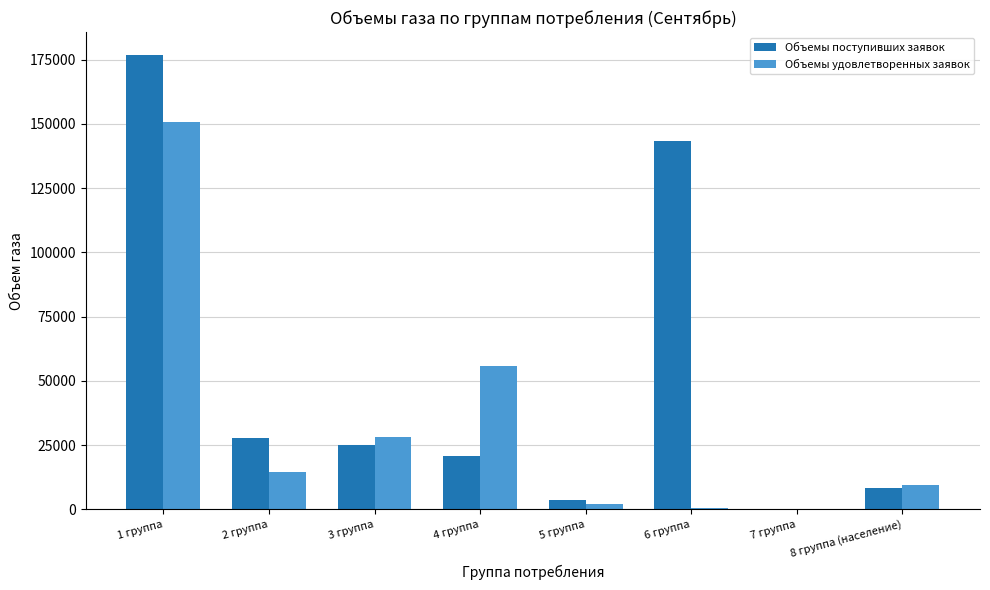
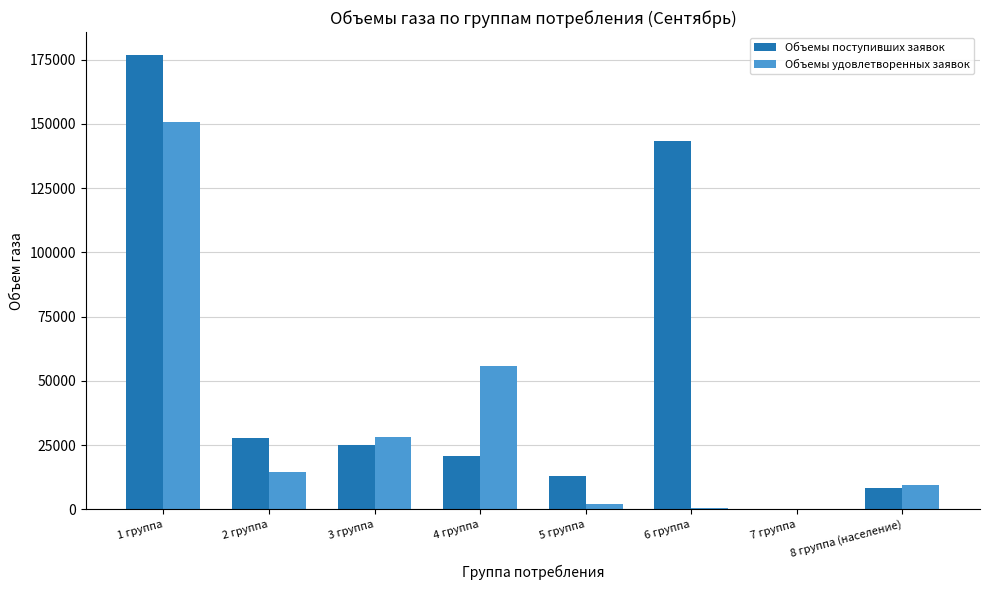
  {
    "Объемы поступивших заявок": {
      "1 группа": 177000,
      "2 группа": 28000,
      "3 группа": 25000,
      "4 группа": 21000,
-     "5 группа": 4000,
+     "5 группа": 13000,
      "6 группа": 144000,
      "8 группа (население)": 8000
    },
    "Объемы удовлетворенных заявок": {
      "1 группа": 151000,
      "2 группа": 14000,
      "3 группа": 28000,
      "4 группа": 56000,
      "5 группа": 2000,
      "8 группа (население)": 10000
    }
  }
